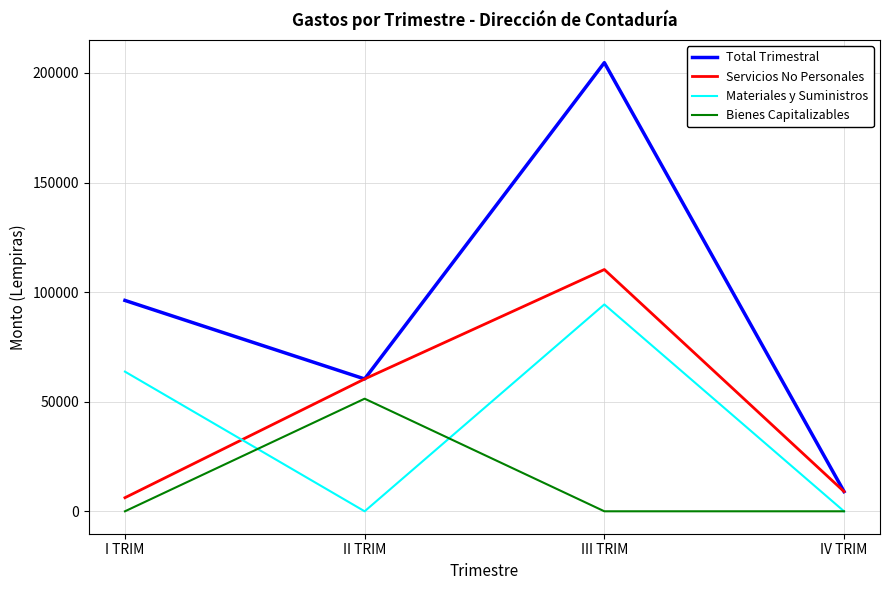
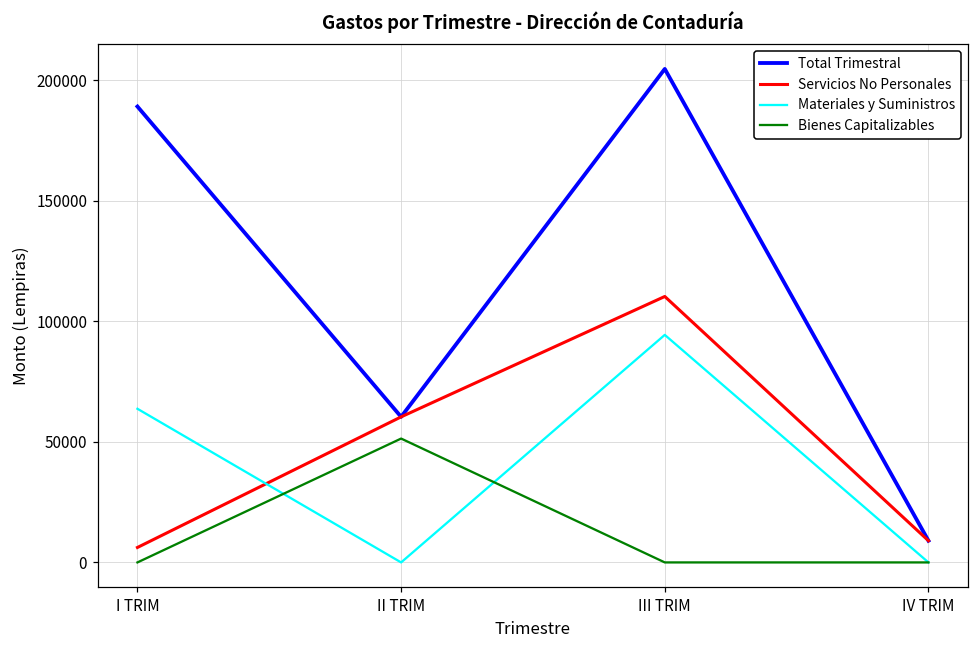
  {
    "Total Trimestral": {
-     "I TRIM": 96000,
+     "I TRIM": 189000,
      "III TRIM": 205000
    },
    "Servicios No Personales": {
      "I TRIM": 6000,
      "III TRIM": 110000
    },
    "Materiales y Suministros": {
      "I TRIM": 64000,
      "II TRIM": 0,
      "III TRIM": 94000
    },
    "Bienes Capitalizables": {
      "I TRIM": 0,
      "II TRIM": 51000,
      "III TRIM": 0
    }
  }
